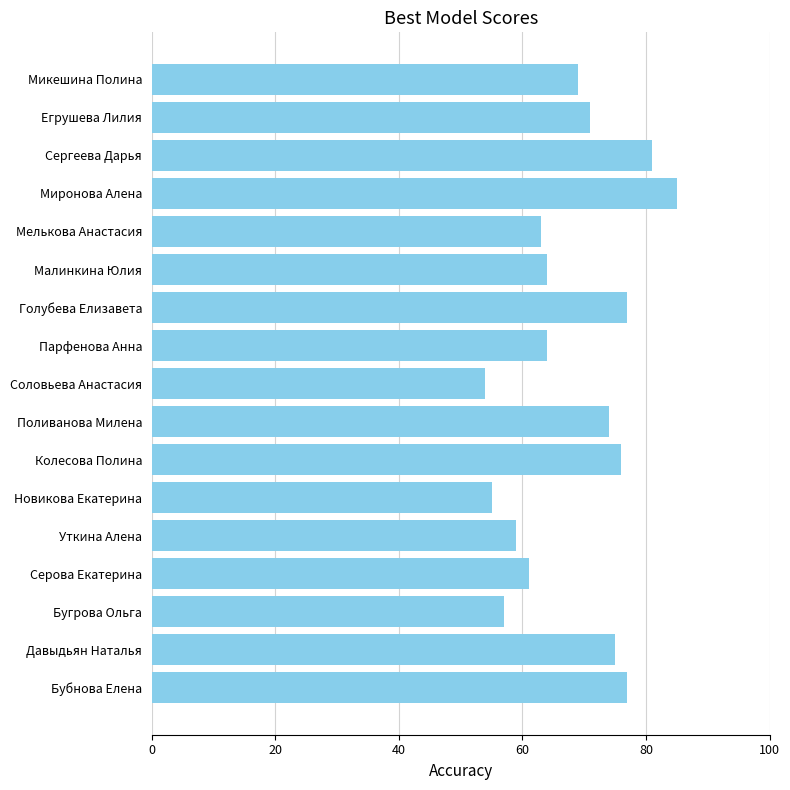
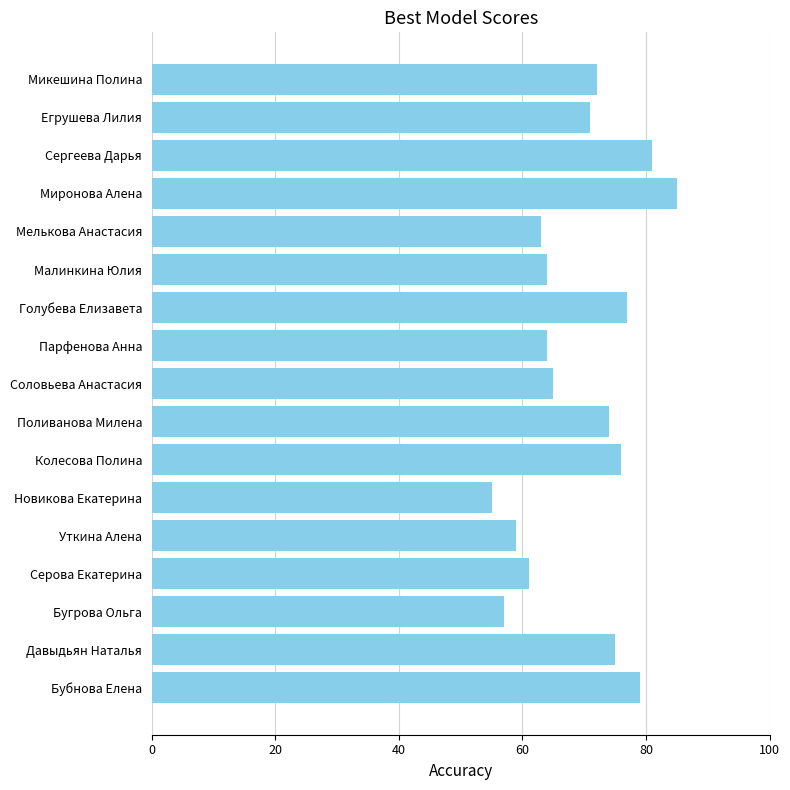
  {
-   "Микешина Полина": 69,
+   "Микешина Полина": 72,
    "Егрушева Лилия": 71,
    "Сергеева Дарья": 81,
    "Миронова Алена": 85,
    "Мелькова Анастасия": 63,
    "Малинкина Юлия": 64,
    "Голубева Елизавета": 77,
    "Парфенова Анна": 64,
-   "Соловьева Анастасия": 54,
+   "Соловьева Анастасия": 65,
    "Поливанова Милена": 74,
    "Колесова Полина": 76,
    "Новикова Екатерина": 55,
    "Уткина Алена": 59,
    "Серова Екатерина": 61,
    "Бугрова Ольга": 57,
    "Давыдьян Наталья": 75,
-   "Бубнова Елена": 77
+   "Бубнова Елена": 79
  }
